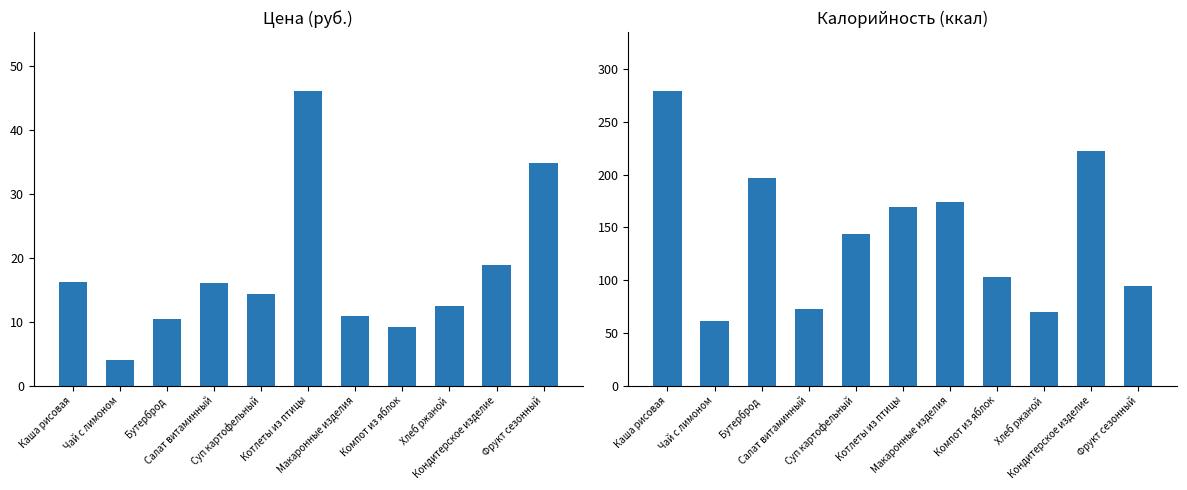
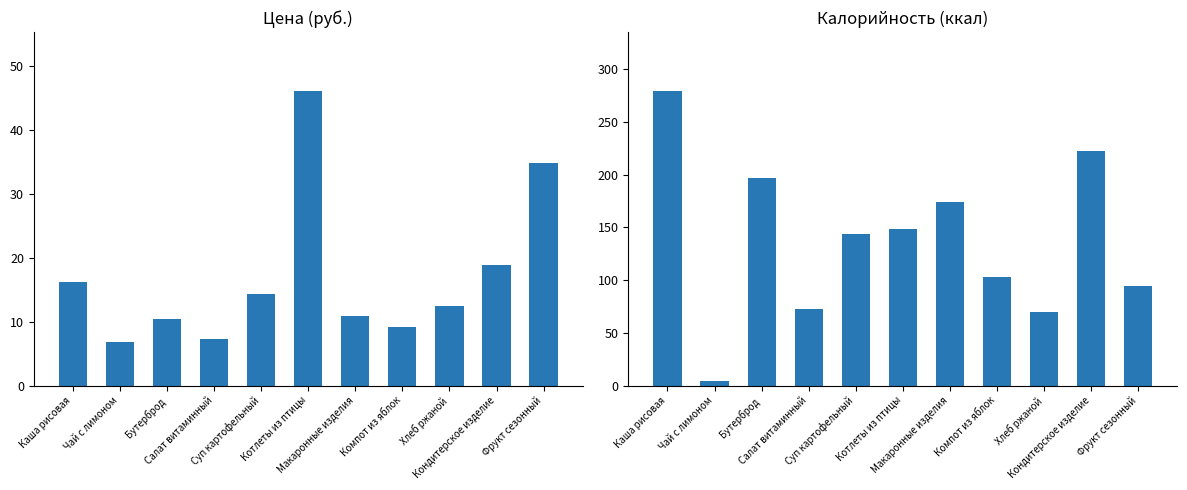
  {
    "Цена (руб.)": {
      "Каша рисовая": 16,
-     "Чай с лимоном": 4,
+     "Чай с лимоном": 7,
      "Бутерброд": 10,
-     "Салат витаминный": 16,
+     "Салат витаминный": 7,
      "Суп картофельный": 14,
      "Котлеты из птицы": 46,
      "Макаронные изделия": 11,
      "Компот из яблок": 9,
      "Хлеб ржаной": 12,
      "Кондитерское изделие": 19,
      "Фрукт сезонный": 35
    },
    "Калорийность (ккал)": {
      "Каша рисовая": 279,
-     "Чай с лимоном": 61,
+     "Чай с лимоном": 4,
      "Бутерброд": 197,
      "Салат витаминный": 73,
      "Суп картофельный": 144,
-     "Котлеты из птицы": 170,
+     "Котлеты из птицы": 149,
      "Макаронные изделия": 174,
      "Компот из яблок": 103,
      "Хлеб ржаной": 70,
      "Кондитерское изделие": 222,
      "Фрукт сезонный": 94
    }
  }
